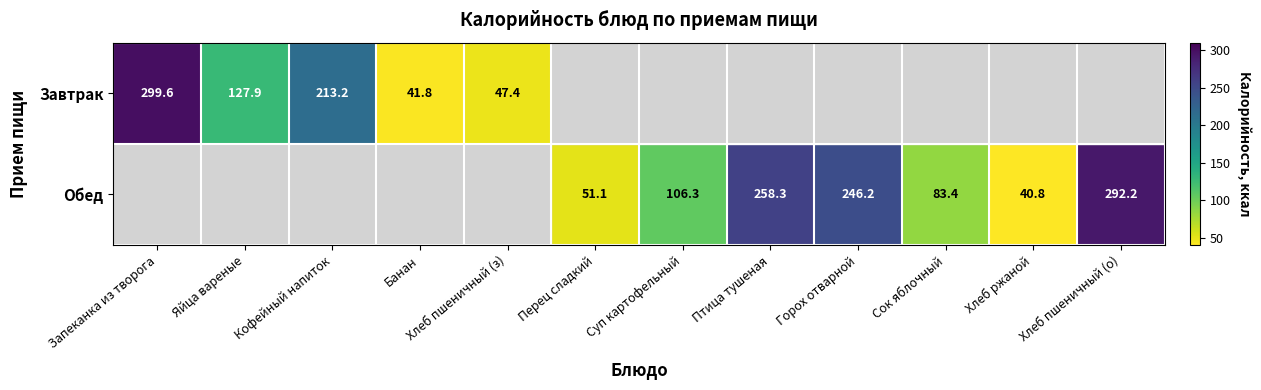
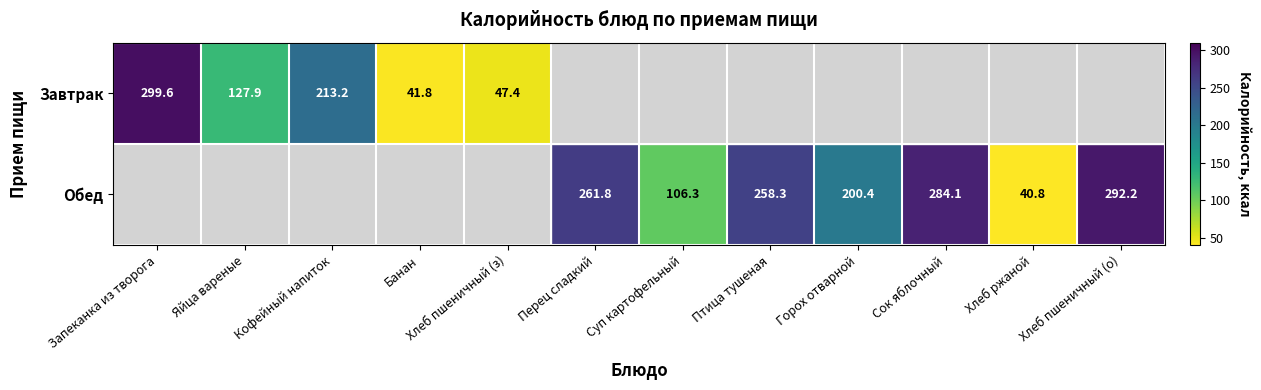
  {
    "Завтрак": {
      "Запеканка из творога": 299.6,
      "Яйца вареные": 127.9,
      "Кофейный напиток": 213.2,
      "Банан": 41.8,
      "Хлеб пшеничный (з)": 47.4
    },
    "Обед": {
-     "Перец сладкий": 51.1,
+     "Перец сладкий": 261.8,
      "Суп картофельный": 106.3,
      "Птица тушеная": 258.3,
-     "Горох отварной": 246.2,
-     "Сок яблочный": 83.4,
+     "Горох отварной": 200.4,
+     "Сок яблочный": 284.1,
      "Хлеб ржаной": 40.8,
      "Хлеб пшеничный (о)": 292.2
    }
  }
